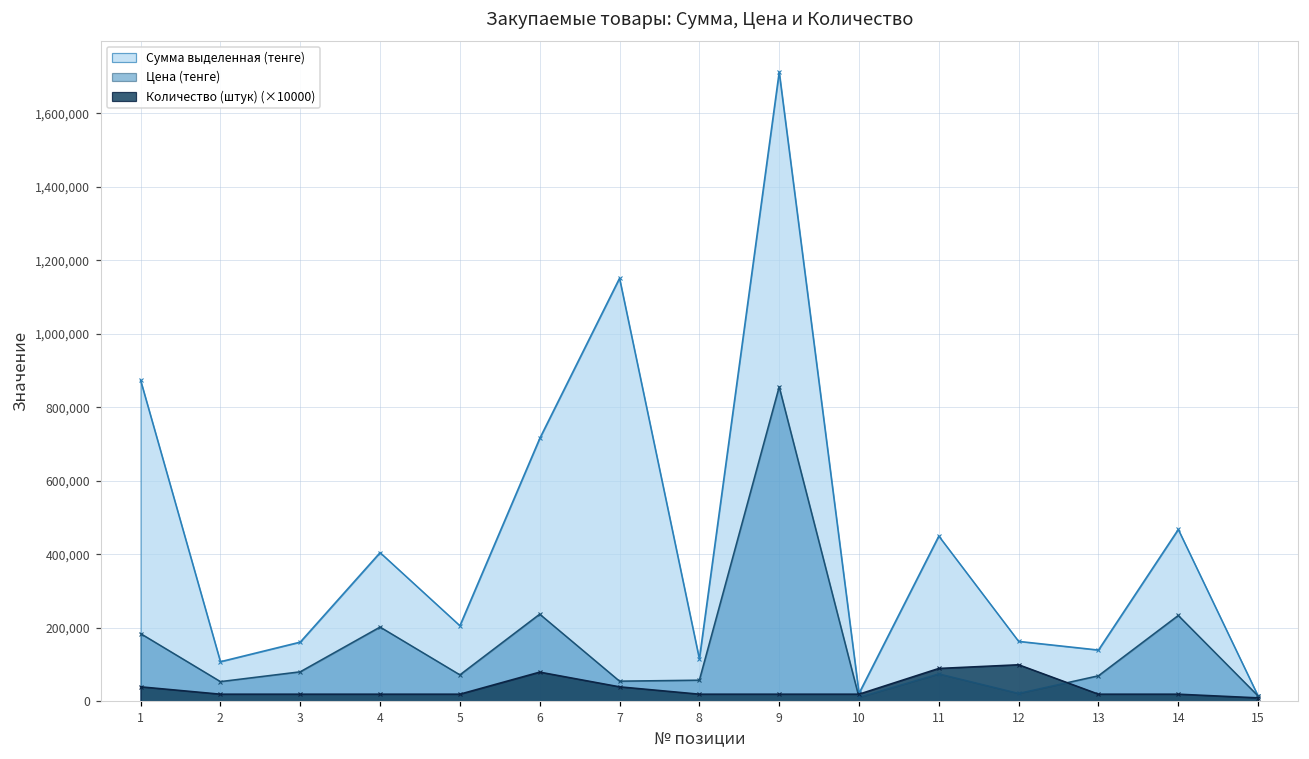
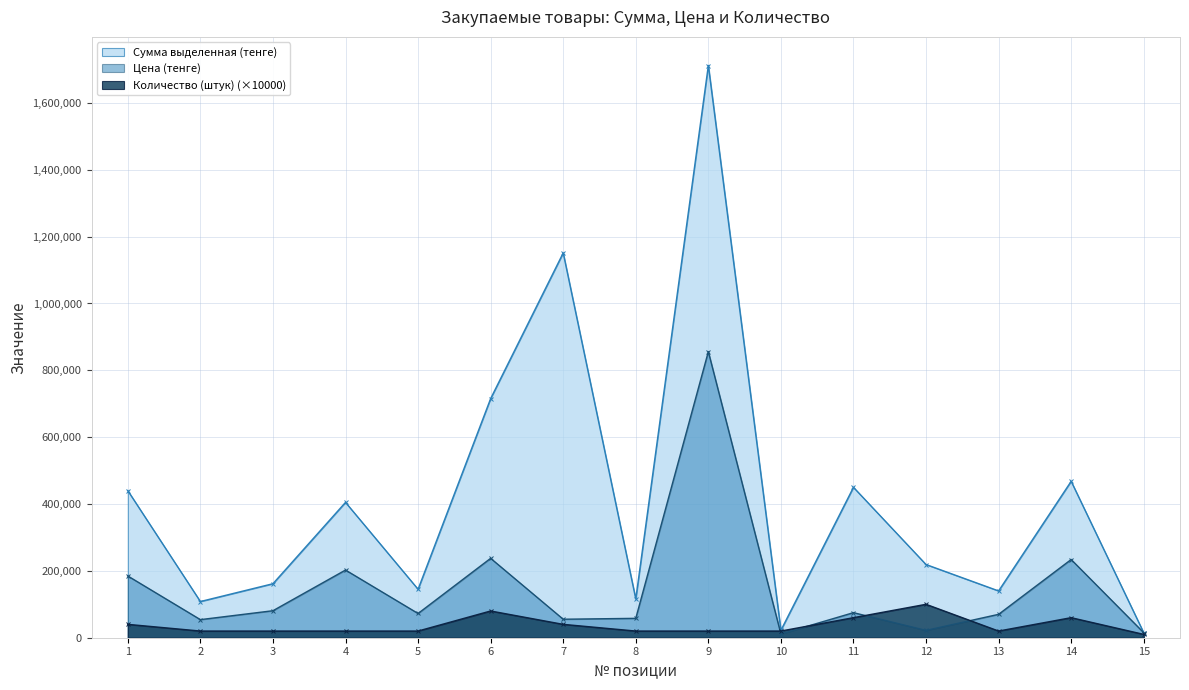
  {
    "Сумма выделенная (тенге)": {
-     "1": "870,000",
+     "1": "440,000",
      "2": "110,000",
      "3": "160,000",
      "4": "400,000",
-     "5": "210,000",
+     "5": "150,000",
      "6": "720,000",
      "7": "1,150,000",
      "8": "120,000",
      "9": "1,710,000",
      "11": "450,000",
-     "12": "160,000",
+     "12": "220,000",
      "13": "140,000",
      "14": "470,000"
    },
    "Цена (тенге)": {
      "1": "180,000",
      "2": "50,000",
      "3": "80,000",
      "4": "200,000",
      "5": "70,000",
      "6": "240,000",
      "7": "60,000",
      "8": "60,000",
      "9": "860,000",
      "10": "10,000",
      "11": "80,000",
      "12": "20,000",
      "13": "70,000",
      "14": "230,000"
    },
    "Количество (штук) (×10000)": {
      "1": "40,000",
      "2": "20,000",
      "3": "20,000",
      "4": "20,000",
      "5": "20,000",
      "6": "80,000",
      "7": "40,000",
      "8": "20,000",
      "9": "20,000",
-     "11": "90,000",
+     "11": "60,000",
      "12": "100,000",
      "13": "20,000",
-     "14": "20,000"
+     "14": "60,000"
    }
  }
